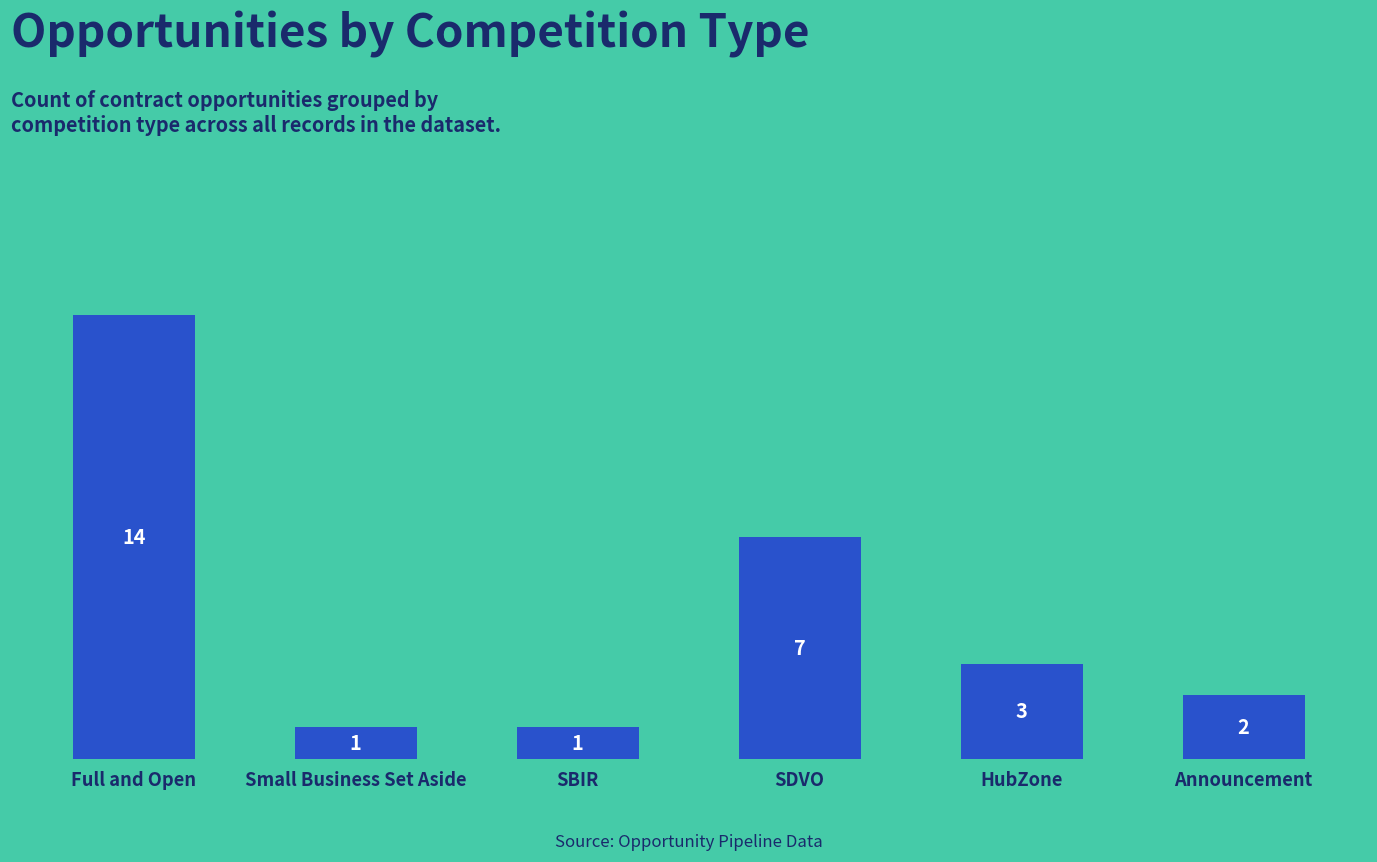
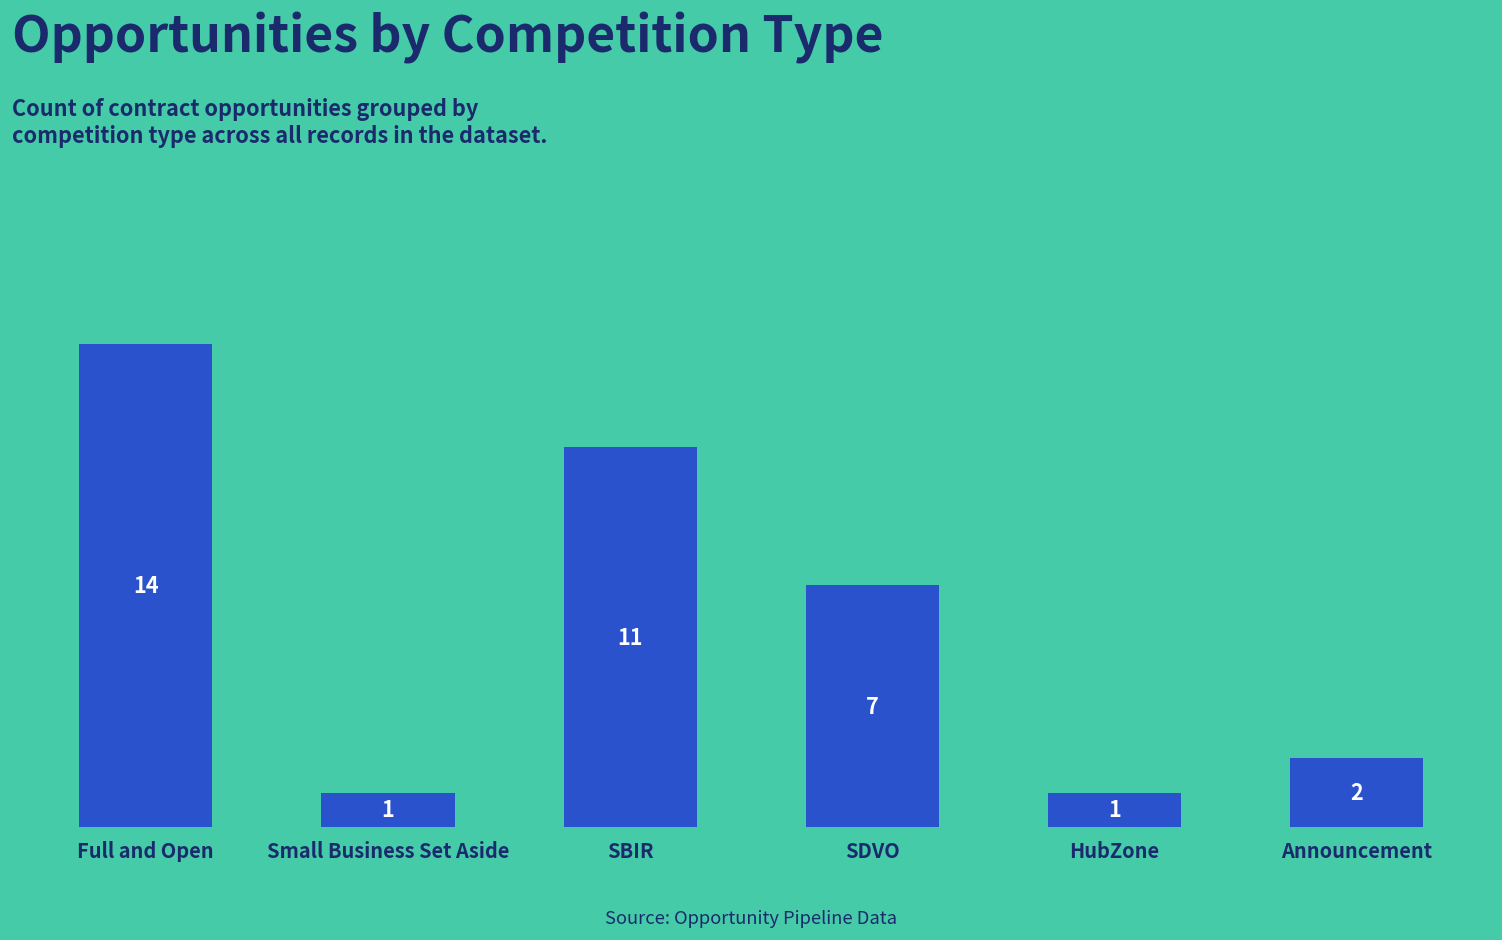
  {
    "Full and Open": 14,
    "Small Business Set Aside": 1,
-   "SBIR": 1,
+   "SBIR": 11,
    "SDVO": 7,
-   "HubZone": 3,
+   "HubZone": 1,
    "Announcement": 2
  }
